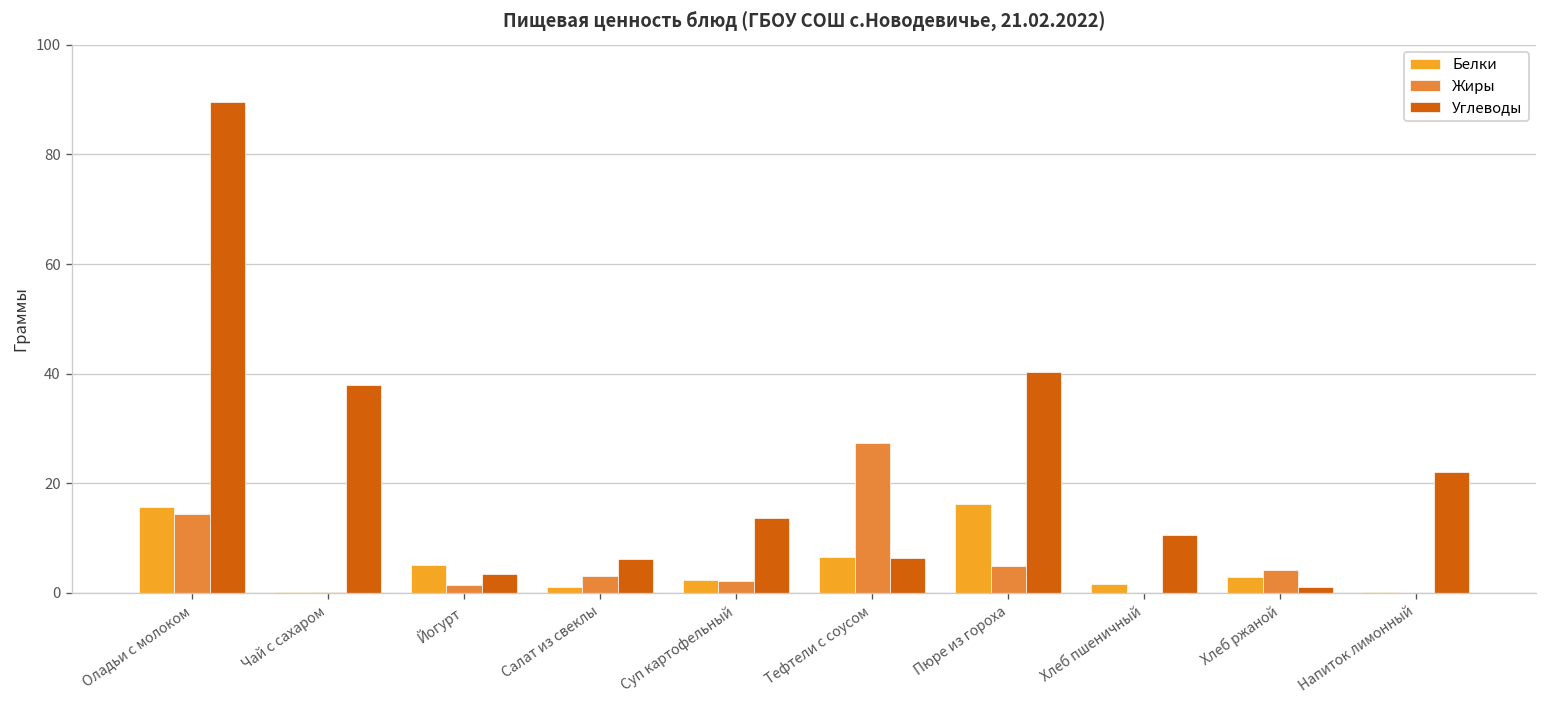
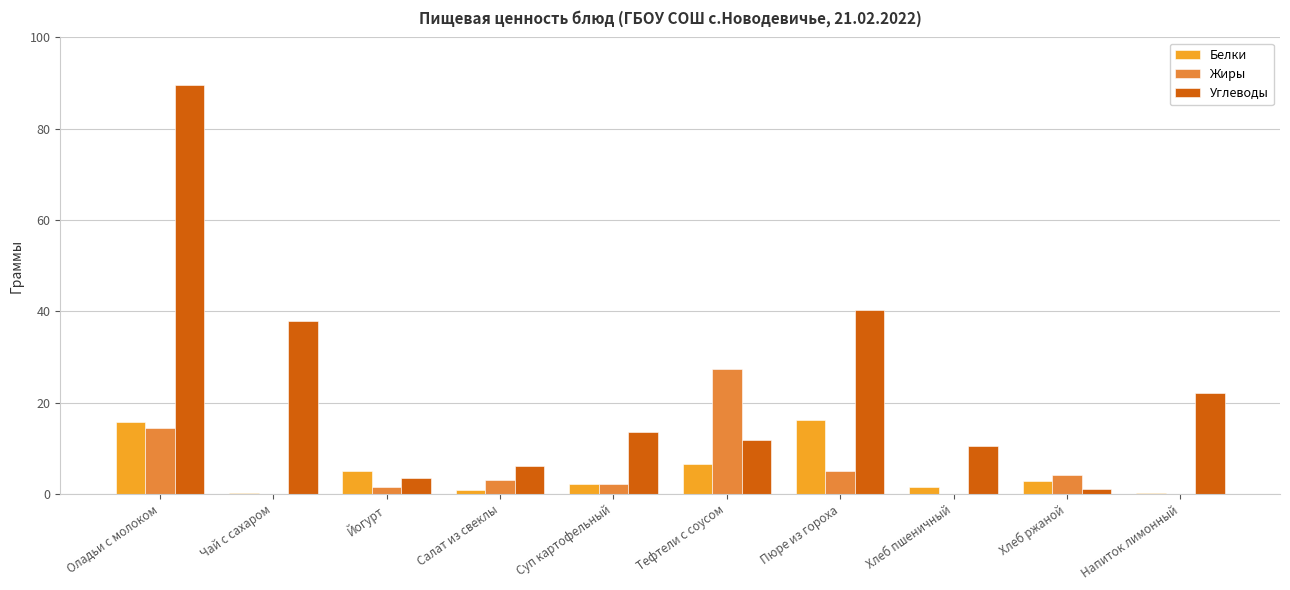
  {
    "Углеводы": {
      "Оладьи с молоком": 90,
      "Чай с сахаром": 38,
      "Йогурт": 4,
      "Салат из свеклы": 6,
      "Суп картофельный": 14,
-     "Тефтели с соусом": 6,
+     "Тефтели с соусом": 12,
      "Пюре из гороха": 40,
      "Хлеб пшеничный": 10,
      "Хлеб ржаной": 1,
      "Напиток лимонный": 22
    }
  }
